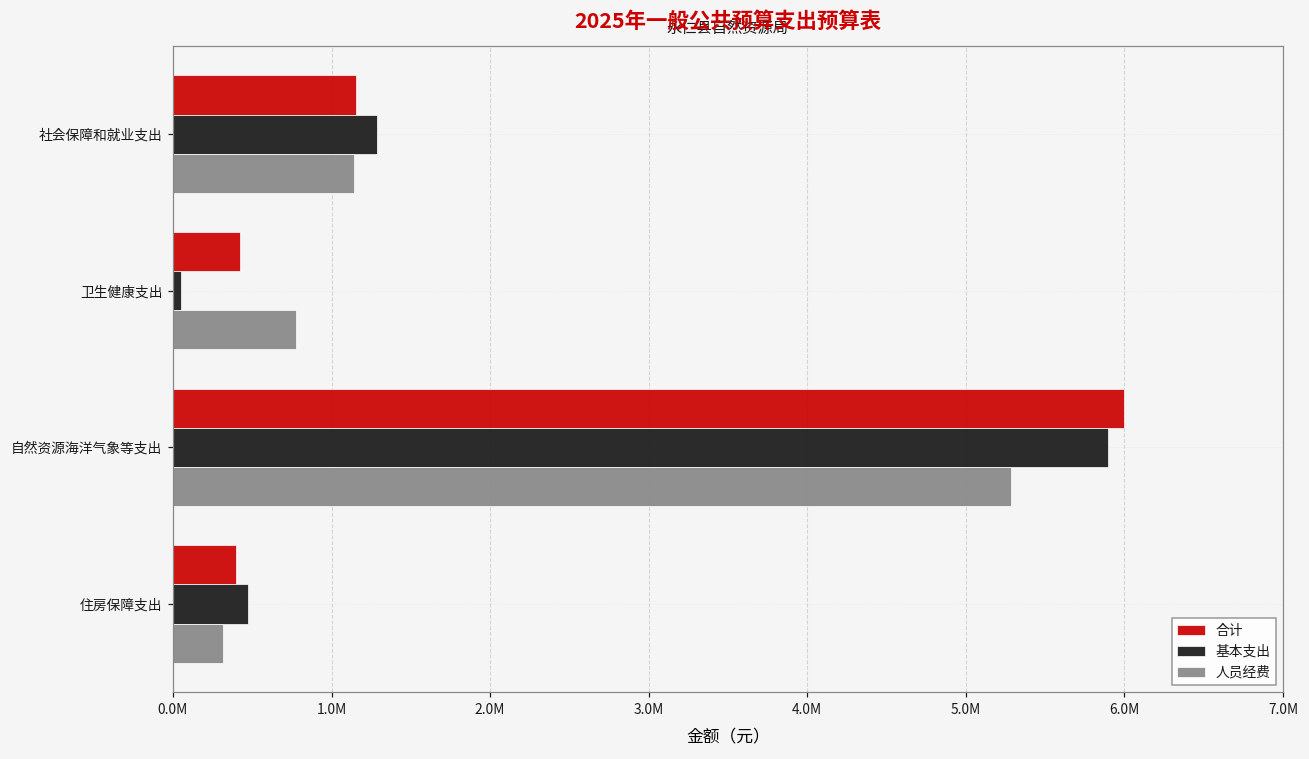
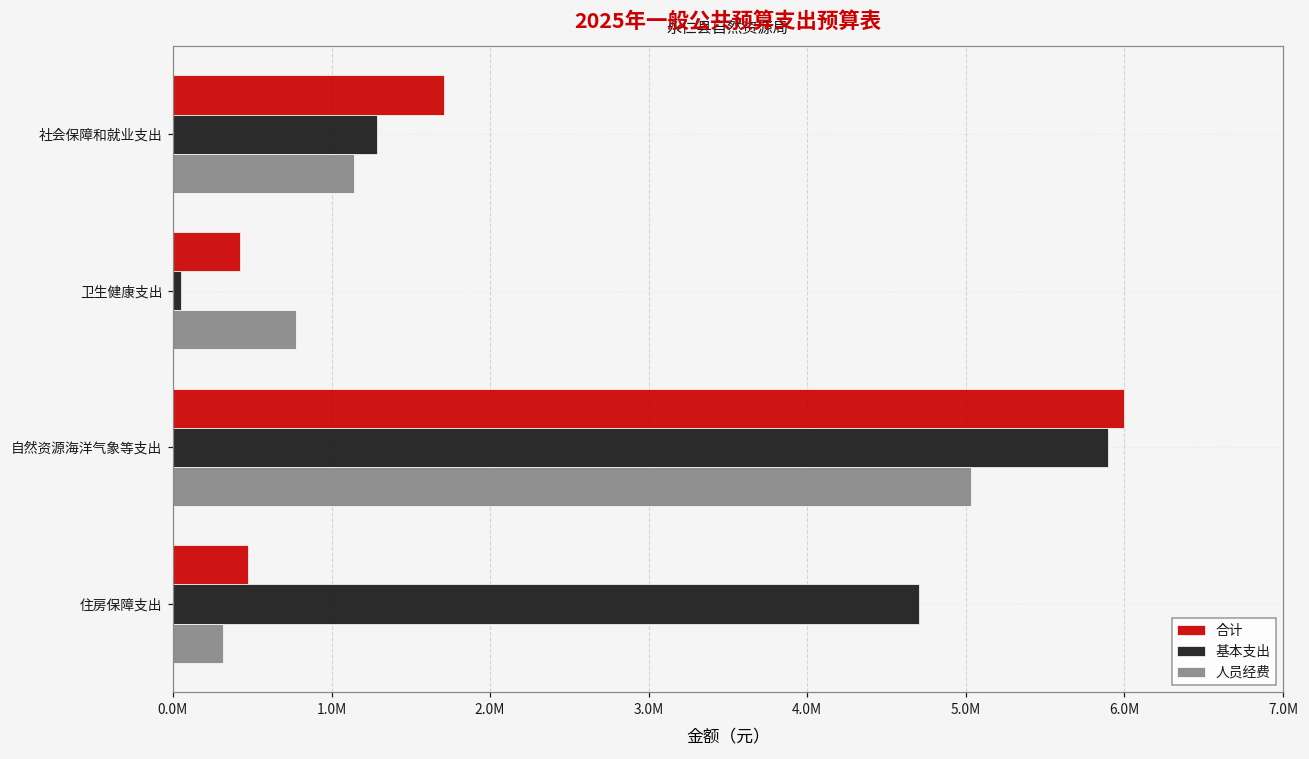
  {
    "合计": {
-     "社会保障和就业支出": 1150000,
+     "社会保障和就业支出": 1710000,
      "卫生健康支出": 420000,
      "自然资源海洋气象等支出": 6000000,
-     "住房保障支出": 400000
+     "住房保障支出": 470000
    },
    "基本支出": {
      "社会保障和就业支出": 1290000,
      "卫生健康支出": 50000,
      "自然资源海洋气象等支出": 5900000,
-     "住房保障支出": 470000
+     "住房保障支出": 4710000
    },
    "人员经费": {
      "社会保障和就业支出": 1140000,
      "卫生健康支出": 780000,
-     "自然资源海洋气象等支出": 5290000,
+     "自然资源海洋气象等支出": 5030000,
      "住房保障支出": 310000
    }
  }
